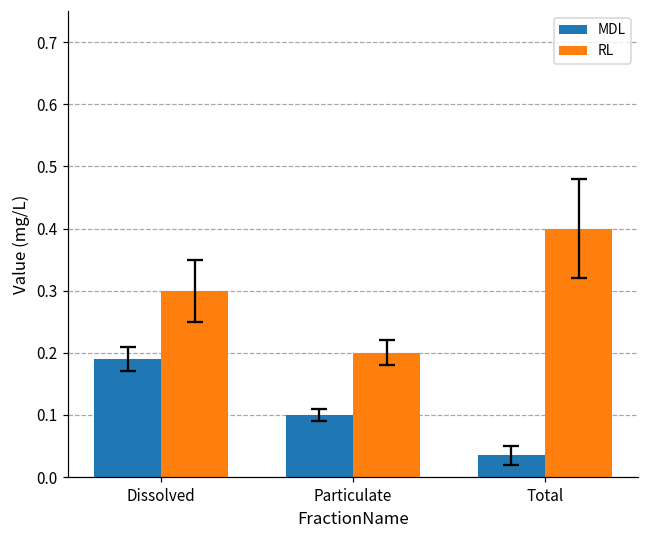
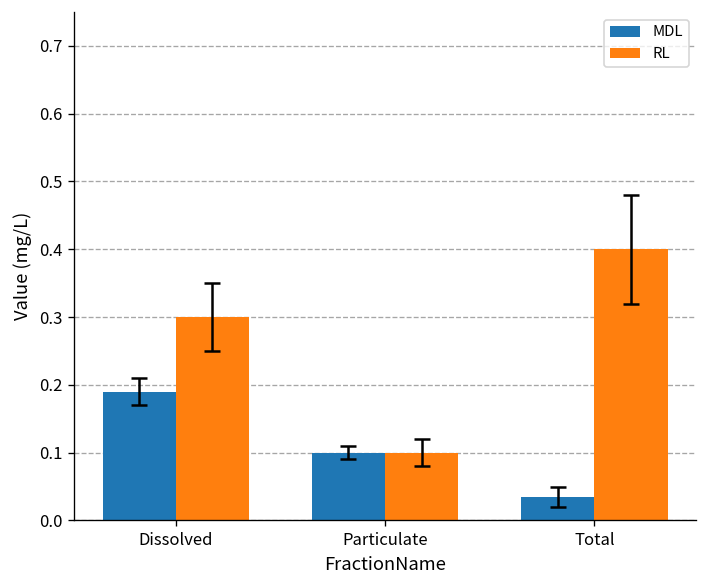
  {
    "RL": {
      "Dissolved": 0.3,
-     "Particulate": 0.2,
+     "Particulate": 0.1,
      "Total": 0.4
    }
  }
